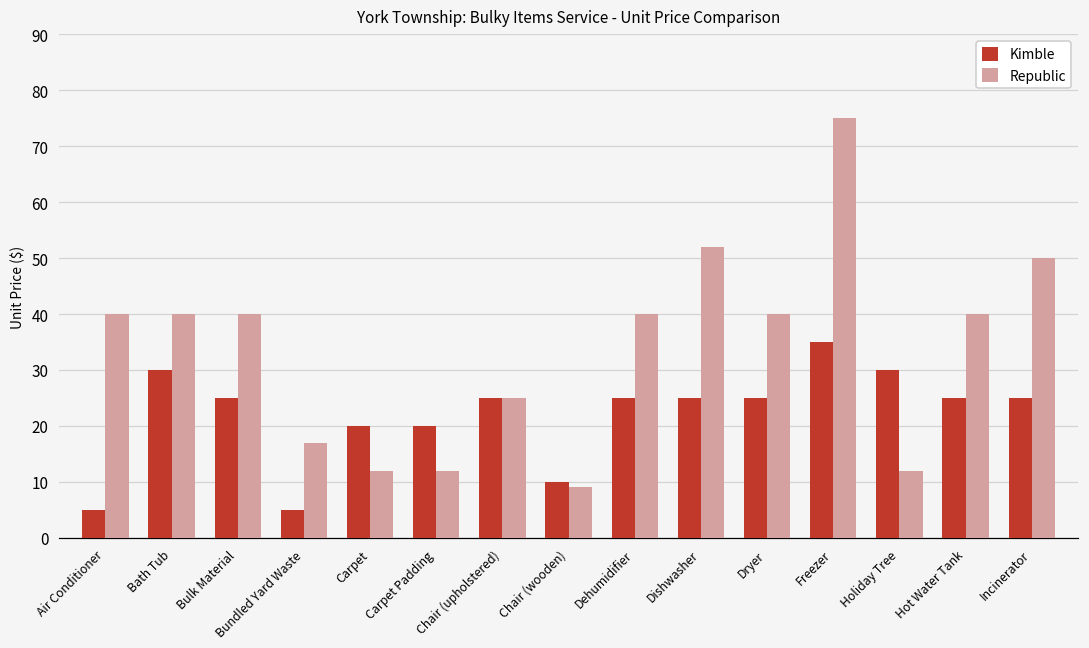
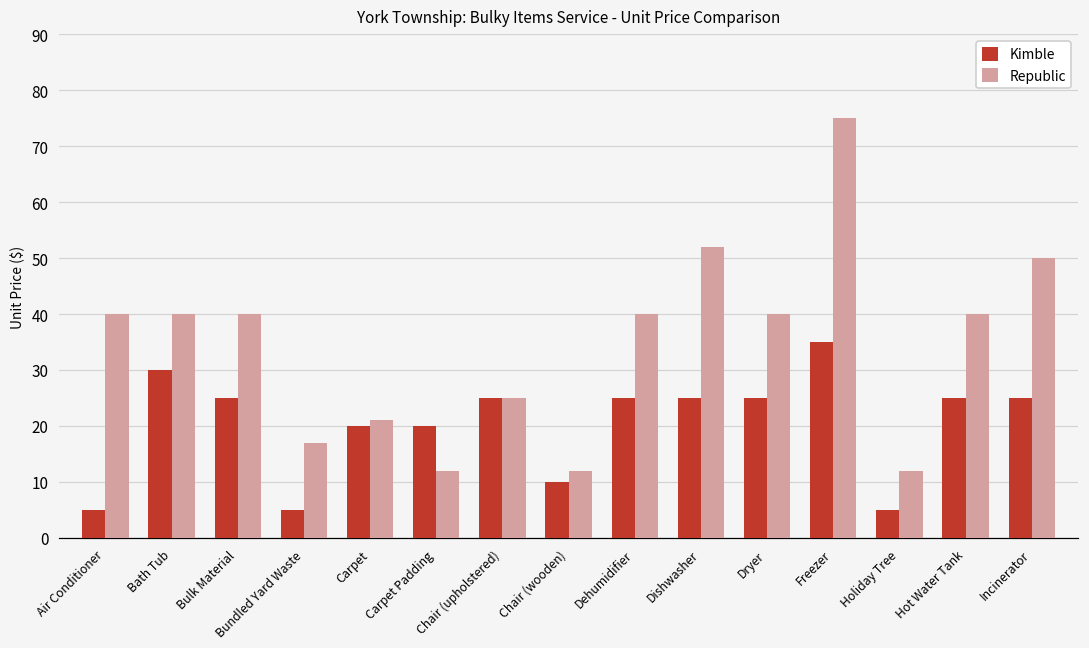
  {
    "Kimble": {
      "Air Conditioner": 5,
      "Bath Tub": 30,
      "Bulk Material": 25,
      "Bundled Yard Waste": 5,
      "Carpet": 20,
      "Carpet Padding": 20,
      "Chair (upholstered)": 25,
      "Chair (wooden)": 10,
      "Dehumidifier": 25,
      "Dishwasher": 25,
      "Dryer": 25,
      "Freezer": 35,
-     "Holiday Tree": 30,
+     "Holiday Tree": 5,
      "Hot Water Tank": 25,
      "Incinerator": 25
    },
    "Republic": {
      "Air Conditioner": 40,
      "Bath Tub": 40,
      "Bulk Material": 40,
      "Bundled Yard Waste": 17,
-     "Carpet": 12,
+     "Carpet": 21,
      "Carpet Padding": 12,
      "Chair (upholstered)": 25,
-     "Chair (wooden)": 9,
+     "Chair (wooden)": 12,
      "Dehumidifier": 40,
      "Dishwasher": 52,
      "Dryer": 40,
      "Freezer": 75,
      "Holiday Tree": 12,
      "Hot Water Tank": 40,
      "Incinerator": 50
    }
  }
